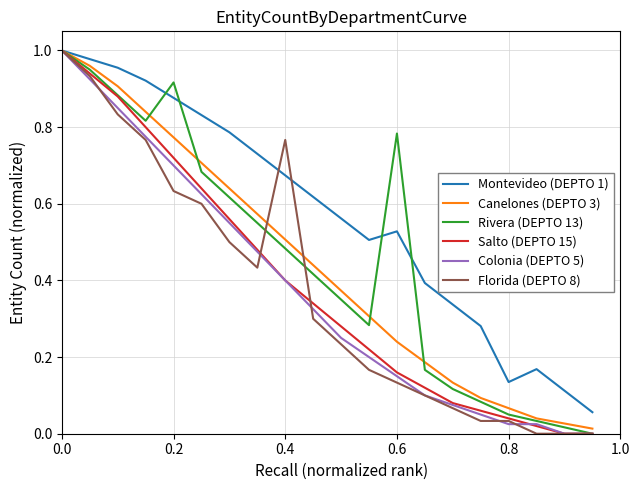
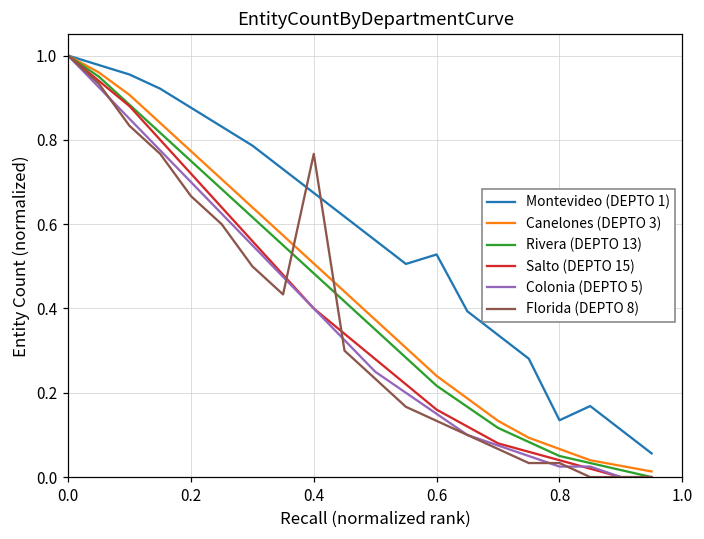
  {
    "Montevideo (DEPTO 1)": {
      "0.2": 0.88,
      "0.4": 0.67,
      "0.6": 0.53,
      "0.8": 0.13
    },
    "Canelones (DEPTO 3)": {
      "0.2": 0.77,
      "0.4": 0.51,
      "0.6": 0.24,
      "0.8": 0.07
    },
    "Rivera (DEPTO 13)": {
-     "0.2": 0.92,
+     "0.2": 0.75,
      "0.4": 0.48,
-     "0.6": 0.78,
+     "0.6": 0.22,
      "0.8": 0.05
    },
    "Salto (DEPTO 15)": {
      "0.2": 0.72,
      "0.6": 0.16
    },
    "Colonia (DEPTO 5)": {
      "0.2": 0.70,
      "0.6": 0.15,
      "0.8": 0.03
    },
    "Florida (DEPTO 8)": {
-     "0.2": 0.63,
+     "0.2": 0.67,
      "0.4": 0.77,
      "0.6": 0.13
    }
  }
